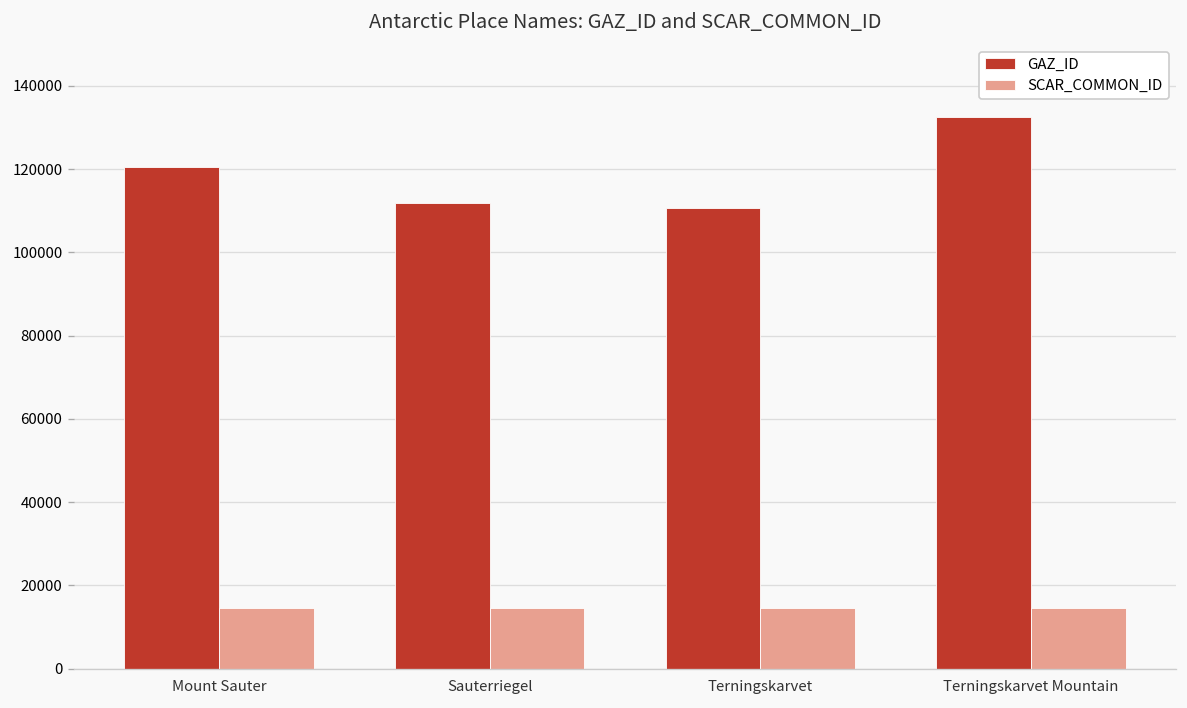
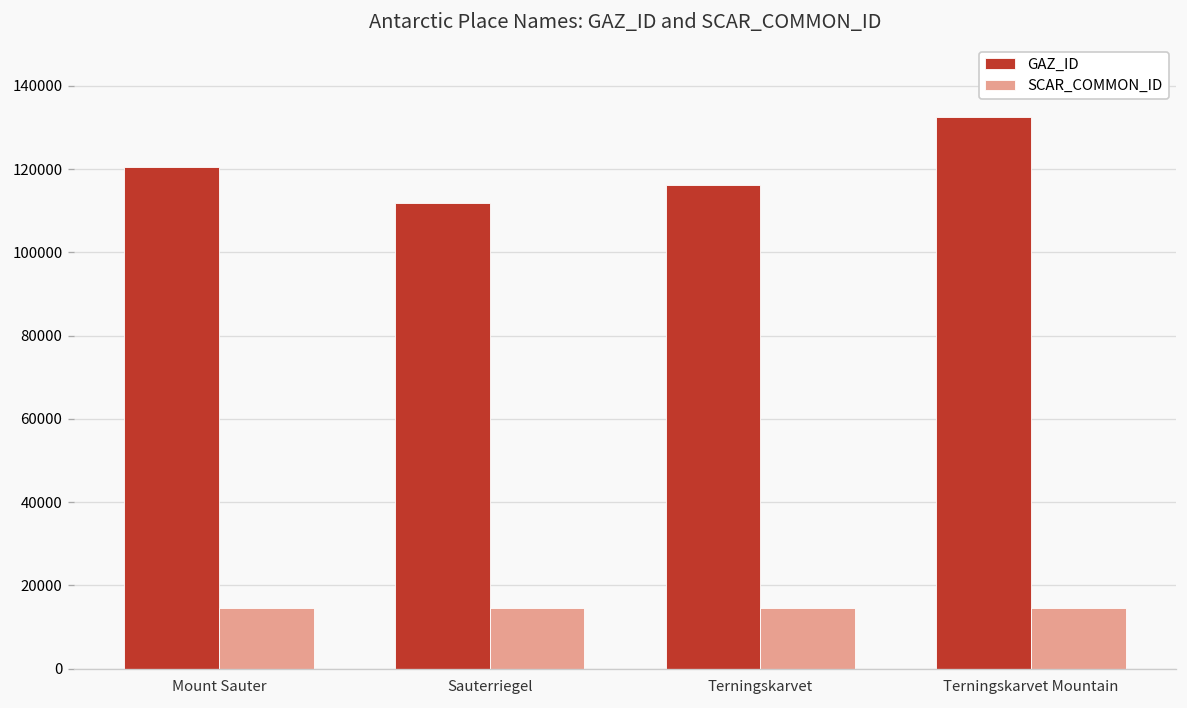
  {
    "GAZ_ID": {
      "Mount Sauter": 120000,
      "Sauterriegel": 112000,
-     "Terningskarvet": 111000,
+     "Terningskarvet": 116000,
      "Terningskarvet Mountain": 133000
    },
    "SCAR_COMMON_ID": {
      "Mount Sauter": 15000,
      "Sauterriegel": 15000,
      "Terningskarvet": 15000,
      "Terningskarvet Mountain": 15000
    }
  }
